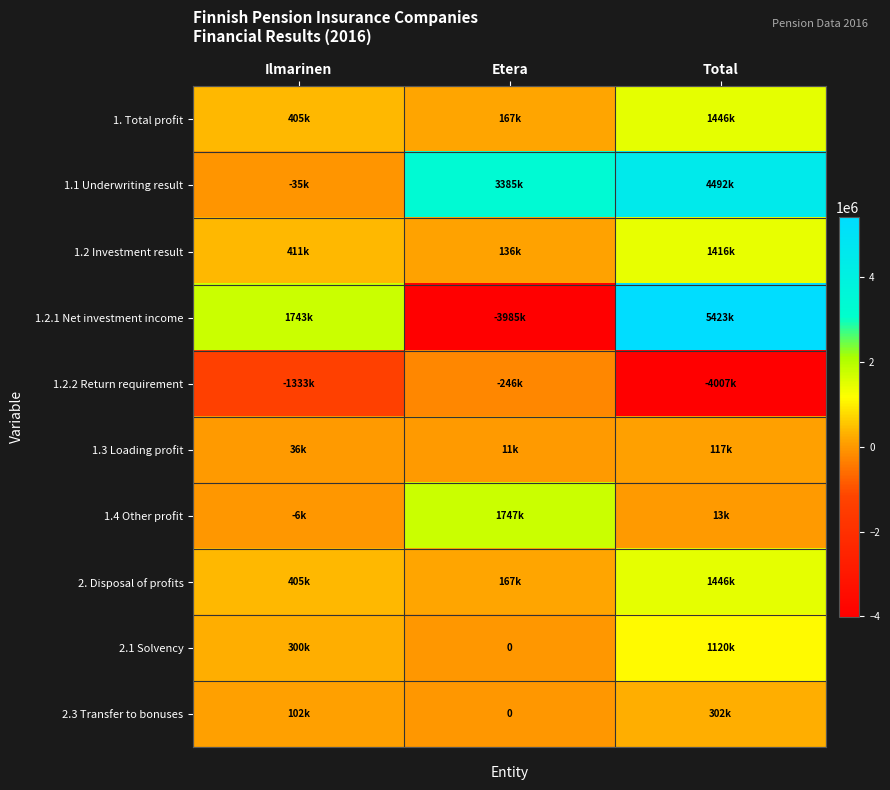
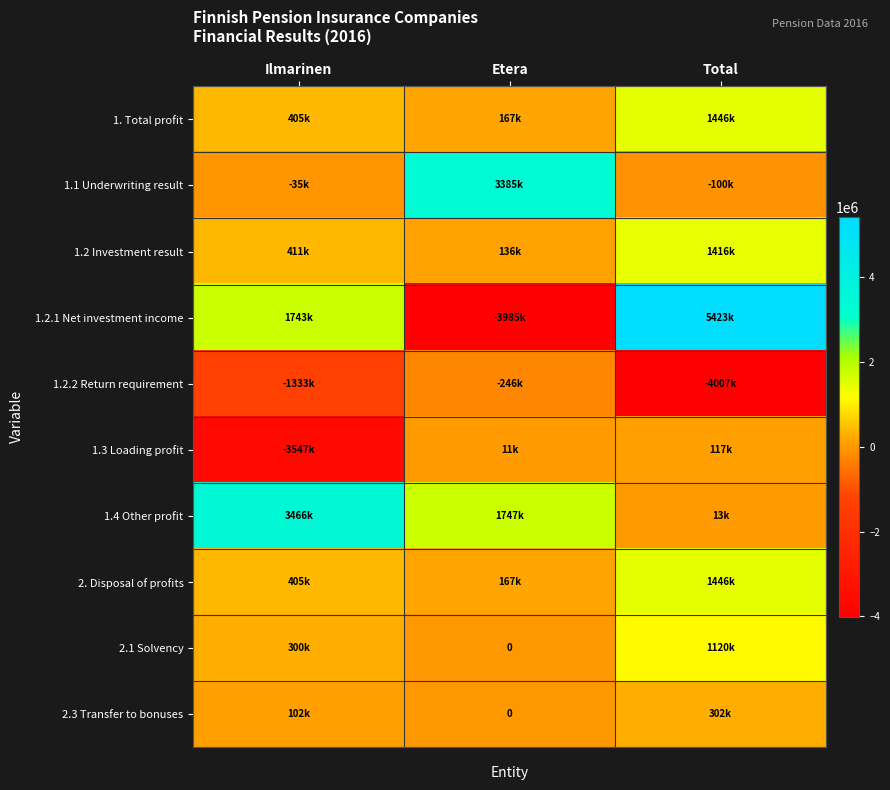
  {
    "1. Total profit": {
      "Ilmarinen": "405k",
      "Etera": "167k",
      "Total": "1446k"
    },
    "1.1 Underwriting result": {
      "Ilmarinen": "-35k",
      "Etera": "3385k",
-     "Total": "4492k"
+     "Total": "-100k"
    },
    "1.2 Investment result": {
      "Ilmarinen": "411k",
      "Etera": "136k",
      "Total": "1416k"
    },
    "1.2.1 Net investment income": {
      "Ilmarinen": "1743k",
      "Etera": "-3985k",
      "Total": "5423k"
    },
    "1.2.2 Return requirement": {
      "Ilmarinen": "-1333k",
      "Etera": "-246k",
      "Total": "-4007k"
    },
    "1.3 Loading profit": {
-     "Ilmarinen": "36k",
+     "Ilmarinen": "-3547k",
      "Etera": "11k",
      "Total": "117k"
    },
    "1.4 Other profit": {
-     "Ilmarinen": "-6k",
+     "Ilmarinen": "3466k",
      "Etera": "1747k",
      "Total": "13k"
    },
    "2. Disposal of profits": {
      "Ilmarinen": "405k",
      "Etera": "167k",
      "Total": "1446k"
    },
    "2.1 Solvency": {
      "Ilmarinen": "300k",
      "Etera": "0",
      "Total": "1120k"
    },
    "2.3 Transfer to bonuses": {
      "Ilmarinen": "102k",
      "Etera": "0",
      "Total": "302k"
    }
  }
